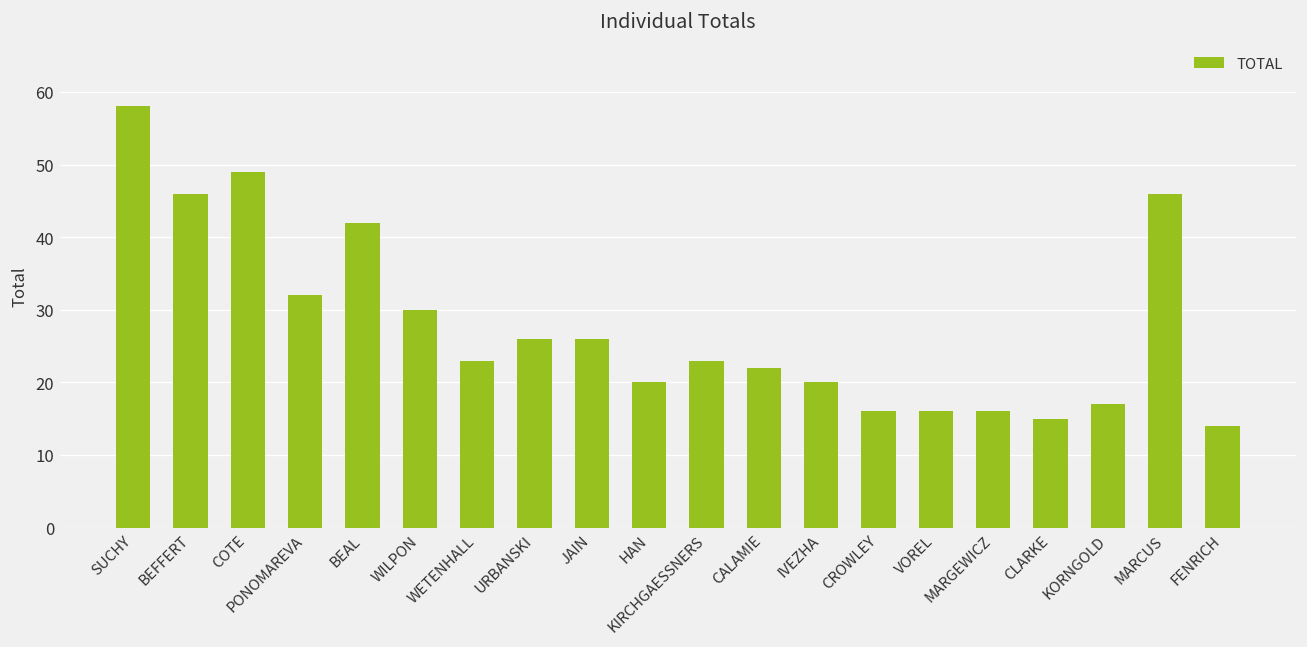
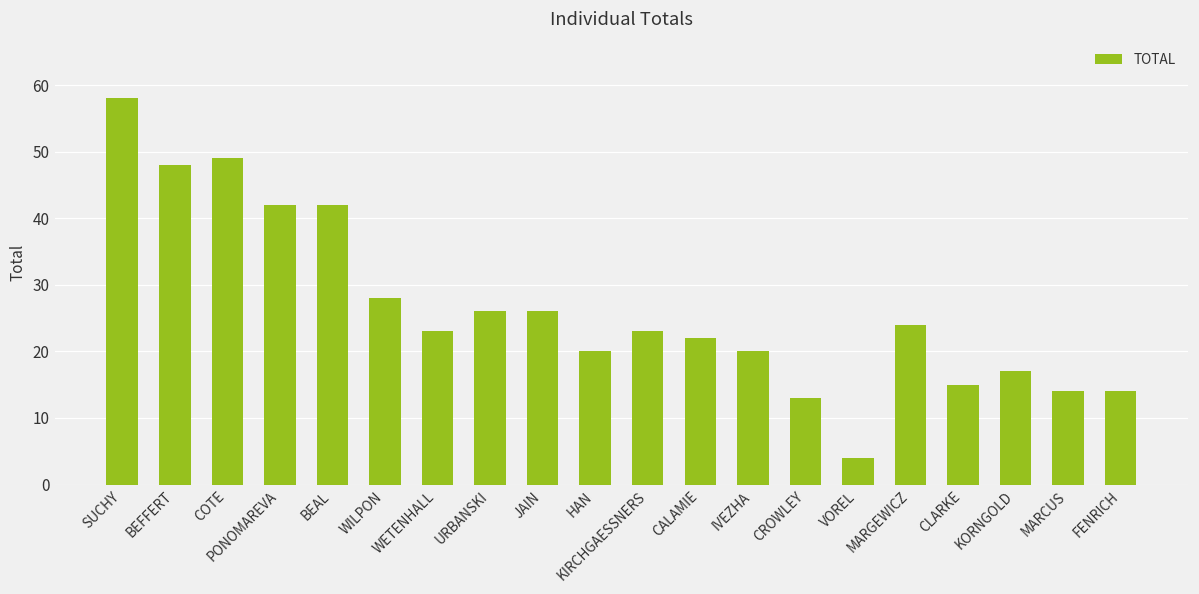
  {
    "SUCHY": 58,
-   "BEFFERT": 46,
+   "BEFFERT": 48,
    "COTE": 49,
-   "PONOMAREVA": 32,
+   "PONOMAREVA": 42,
    "BEAL": 42,
-   "WILPON": 30,
+   "WILPON": 28,
    "WETENHALL": 23,
    "URBANSKI": 26,
    "JAIN": 26,
    "HAN": 20,
    "KIRCHGAESSNERS": 23,
    "CALAMIE": 22,
    "IVEZHA": 20,
-   "CROWLEY": 16,
-   "VOREL": 16,
-   "MARGEWICZ": 16,
+   "CROWLEY": 13,
+   "VOREL": 4,
+   "MARGEWICZ": 24,
    "CLARKE": 15,
    "KORNGOLD": 17,
-   "MARCUS": 46,
+   "MARCUS": 14,
    "FENRICH": 14
  }
